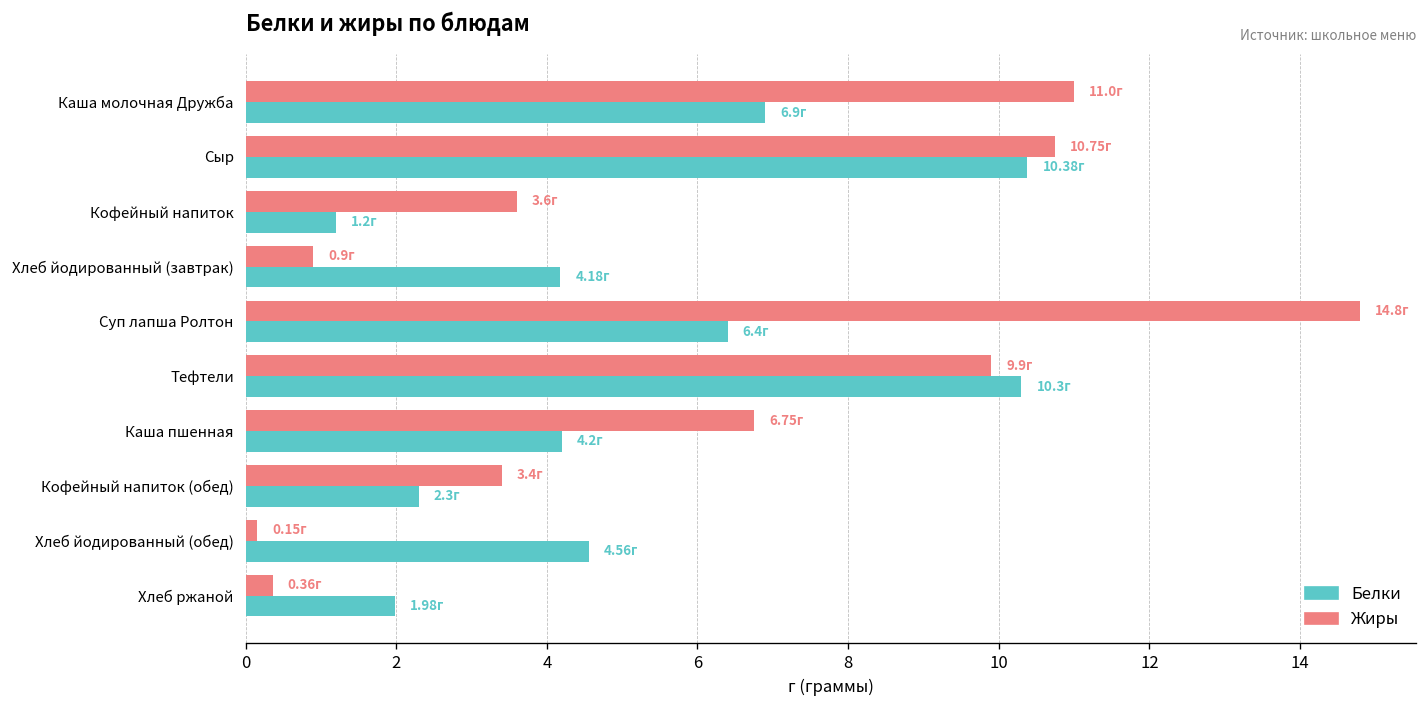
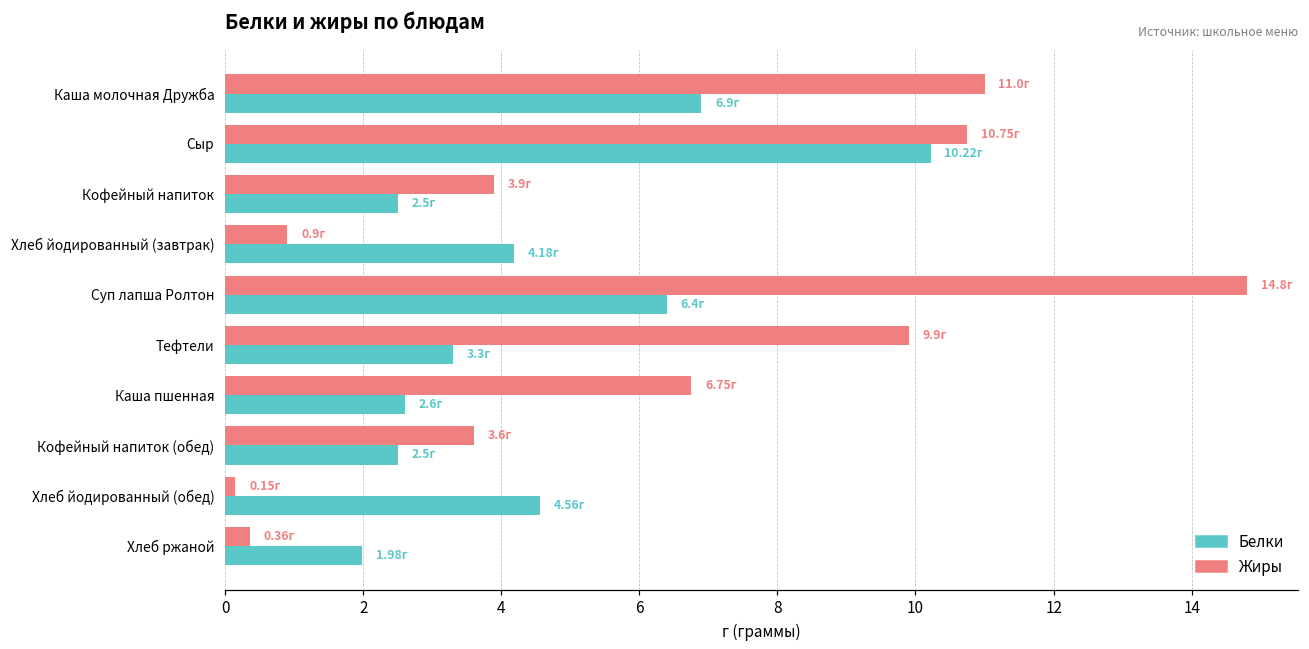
  {
    "Белки": {
      "Каша молочная Дружба": "6.9г",
-     "Сыр": "10.38г",
-     "Кофейный напиток": "1.2г",
+     "Сыр": "10.22г",
+     "Кофейный напиток": "2.5г",
      "Хлеб йодированный (завтрак)": "4.18г",
      "Суп лапша Ролтон": "6.4г",
-     "Тефтели": "10.3г",
-     "Каша пшенная": "4.2г",
-     "Кофейный напиток (обед)": "2.3г",
+     "Тефтели": "3.3г",
+     "Каша пшенная": "2.6г",
+     "Кофейный напиток (обед)": "2.5г",
      "Хлеб йодированный (обед)": "4.56г",
      "Хлеб ржаной": "1.98г"
    },
    "Жиры": {
      "Каша молочная Дружба": "11.0г",
      "Сыр": "10.75г",
-     "Кофейный напиток": "3.6г",
+     "Кофейный напиток": "3.9г",
      "Хлеб йодированный (завтрак)": "0.9г",
      "Суп лапша Ролтон": "14.8г",
      "Тефтели": "9.9г",
      "Каша пшенная": "6.75г",
-     "Кофейный напиток (обед)": "3.4г",
+     "Кофейный напиток (обед)": "3.6г",
      "Хлеб йодированный (обед)": "0.15г",
      "Хлеб ржаной": "0.36г"
    }
  }
